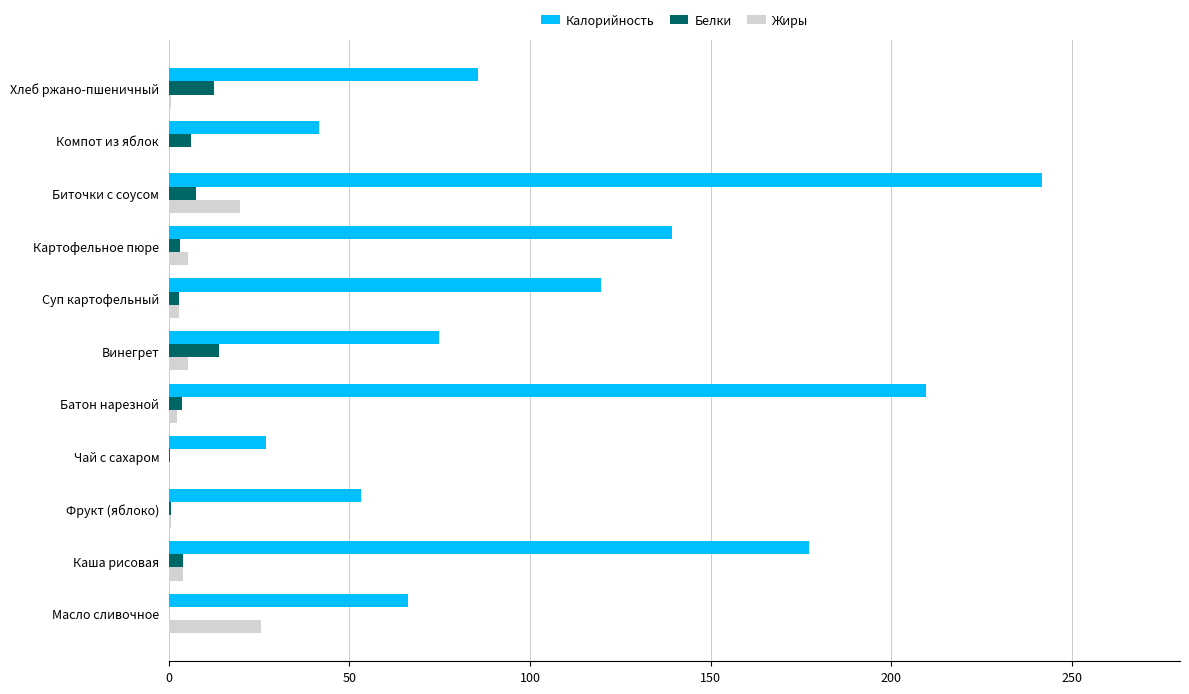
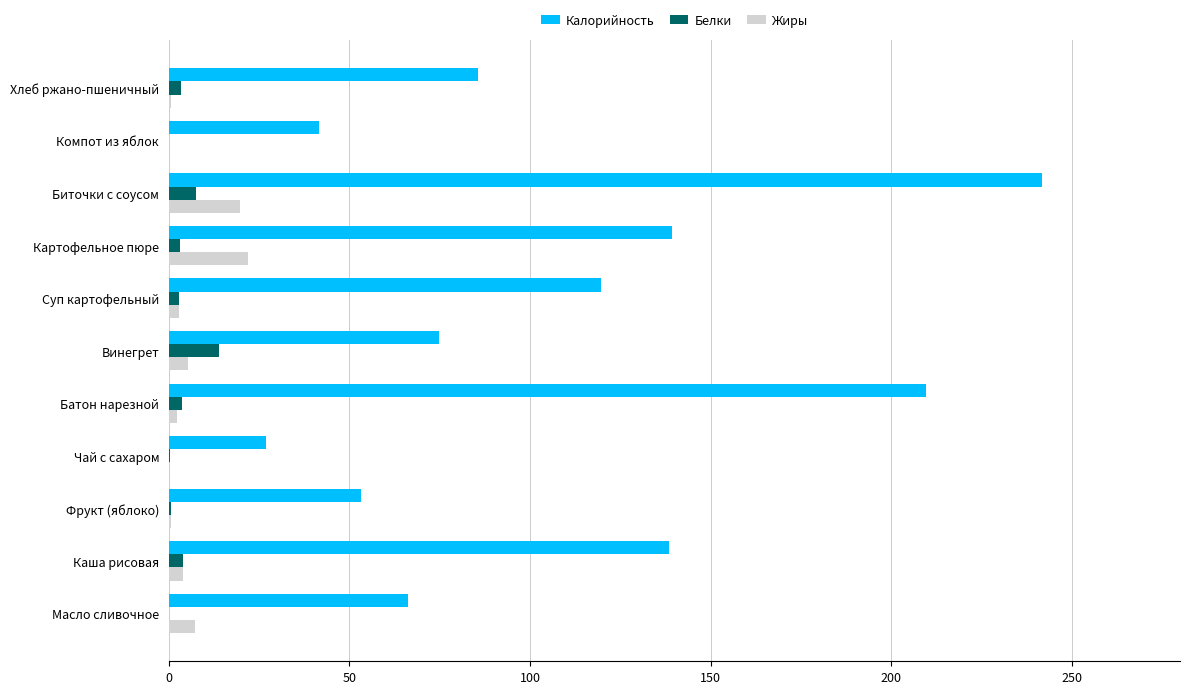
  {
    "Калорийность": {
      "Хлеб ржано-пшеничный": 86,
      "Компот из яблок": 42,
      "Биточки с соусом": 242,
      "Картофельное пюре": 139,
      "Суп картофельный": 120,
      "Винегрет": 75,
      "Батон нарезной": 210,
      "Чай с сахаром": 27,
      "Фрукт (яблоко)": 53,
-     "Каша рисовая": 177,
+     "Каша рисовая": 138,
      "Масло сливочное": 66
    },
    "Белки": {
-     "Хлеб ржано-пшеничный": 13,
-     "Компот из яблок": 6,
+     "Хлеб ржано-пшеничный": 3,
+     "Компот из яблок": 0,
      "Биточки с соусом": 8,
      "Картофельное пюре": 3,
      "Суп картофельный": 3,
      "Винегрет": 14,
      "Батон нарезной": 4,
      "Каша рисовая": 4
    },
    "Жиры": {
      "Биточки с соусом": 20,
-     "Картофельное пюре": 5,
+     "Картофельное пюре": 22,
      "Суп картофельный": 3,
      "Винегрет": 5,
      "Батон нарезной": 2,
      "Чай с сахаром": 0,
      "Каша рисовая": 4,
-     "Масло сливочное": 26
+     "Масло сливочное": 7
    }
  }
